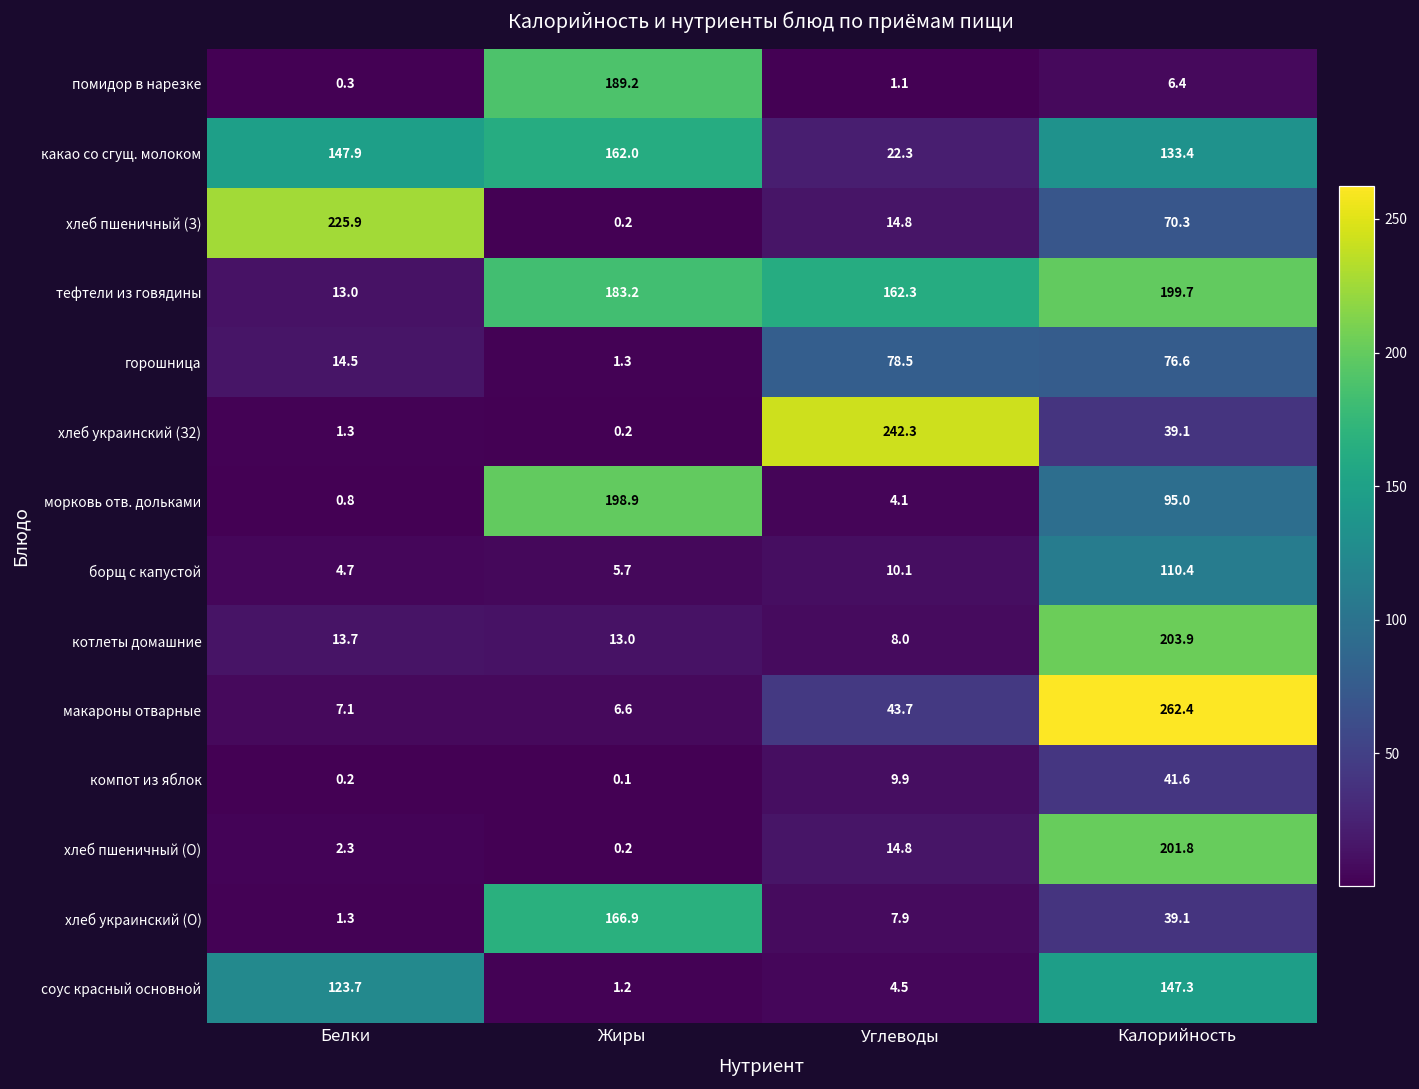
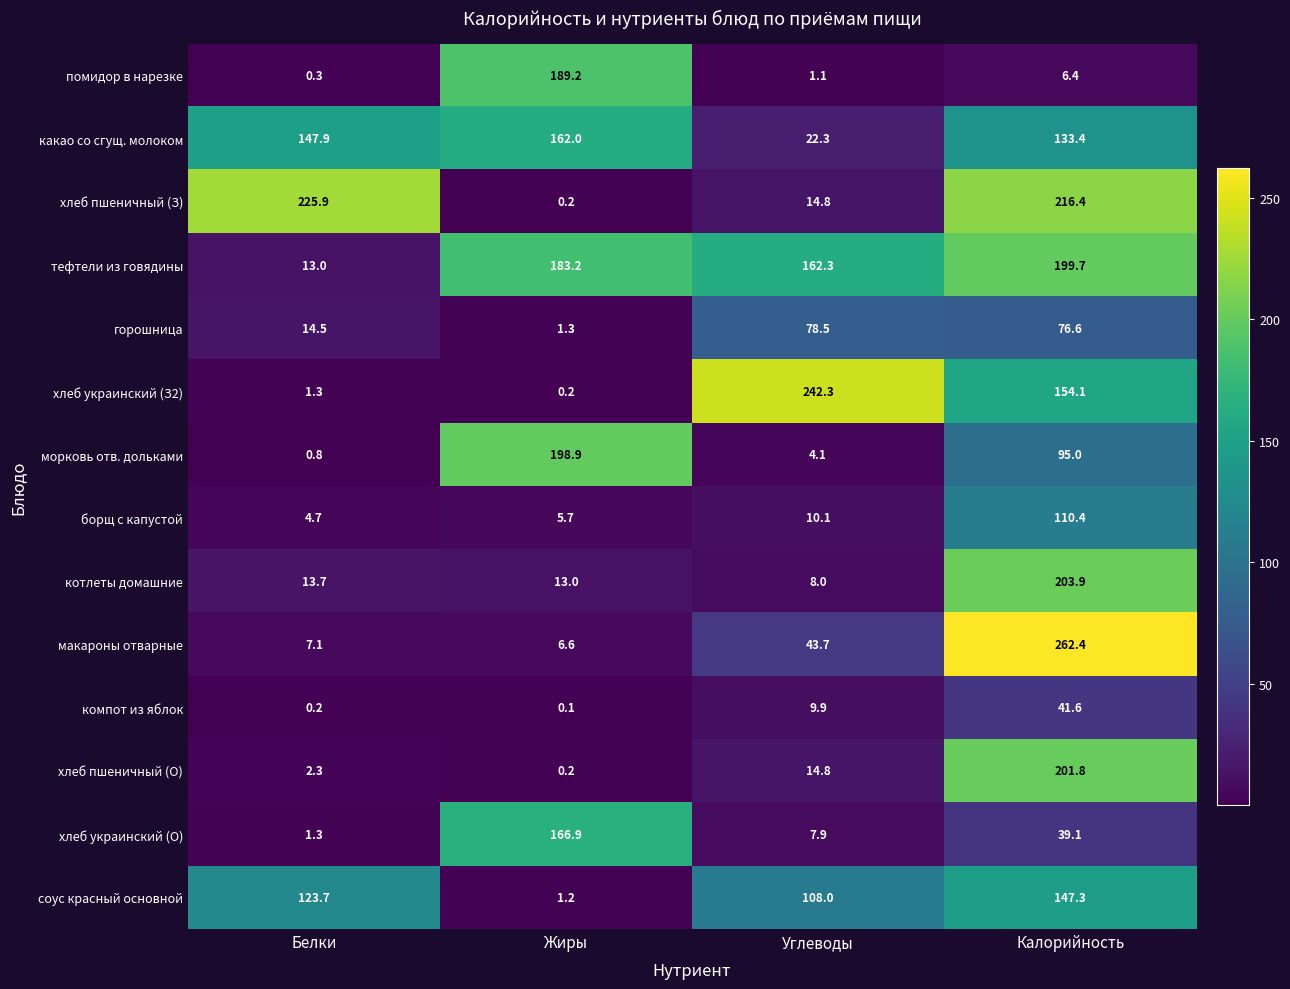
  {
    "помидор в нарезке": {
      "Белки": 0.3,
      "Жиры": 189.2,
      "Углеводы": 1.1,
      "Калорийность": 6.4
    },
    "какао со сгущ. молоком": {
      "Белки": 147.9,
      "Жиры": 162.0,
      "Углеводы": 22.3,
      "Калорийность": 133.4
    },
    "хлеб пшеничный (З)": {
      "Белки": 225.9,
      "Жиры": 0.2,
      "Углеводы": 14.8,
-     "Калорийность": 70.3
+     "Калорийность": 216.4
    },
    "тефтели из говядины": {
      "Белки": 13.0,
      "Жиры": 183.2,
      "Углеводы": 162.3,
      "Калорийность": 199.7
    },
    "горошница": {
      "Белки": 14.5,
      "Жиры": 1.3,
      "Углеводы": 78.5,
      "Калорийность": 76.6
    },
    "хлеб украинский (З2)": {
      "Белки": 1.3,
      "Жиры": 0.2,
      "Углеводы": 242.3,
-     "Калорийность": 39.1
+     "Калорийность": 154.1
    },
    "морковь отв. дольками": {
      "Белки": 0.8,
      "Жиры": 198.9,
      "Углеводы": 4.1,
      "Калорийность": 95.0
    },
    "борщ с капустой": {
      "Белки": 4.7,
      "Жиры": 5.7,
      "Углеводы": 10.1,
      "Калорийность": 110.4
    },
    "котлеты домашние": {
      "Белки": 13.7,
      "Жиры": 13.0,
      "Углеводы": 8.0,
      "Калорийность": 203.9
    },
    "макароны отварные": {
      "Белки": 7.1,
      "Жиры": 6.6,
      "Углеводы": 43.7,
      "Калорийность": 262.4
    },
    "компот из яблок": {
      "Белки": 0.2,
      "Жиры": 0.1,
      "Углеводы": 9.9,
      "Калорийность": 41.6
    },
    "хлеб пшеничный (О)": {
      "Белки": 2.3,
      "Жиры": 0.2,
      "Углеводы": 14.8,
      "Калорийность": 201.8
    },
    "хлеб украинский (О)": {
      "Белки": 1.3,
      "Жиры": 166.9,
      "Углеводы": 7.9,
      "Калорийность": 39.1
    },
    "соус красный основной": {
      "Белки": 123.7,
      "Жиры": 1.2,
-     "Углеводы": 4.5,
+     "Углеводы": 108.0,
      "Калорийность": 147.3
    }
  }
